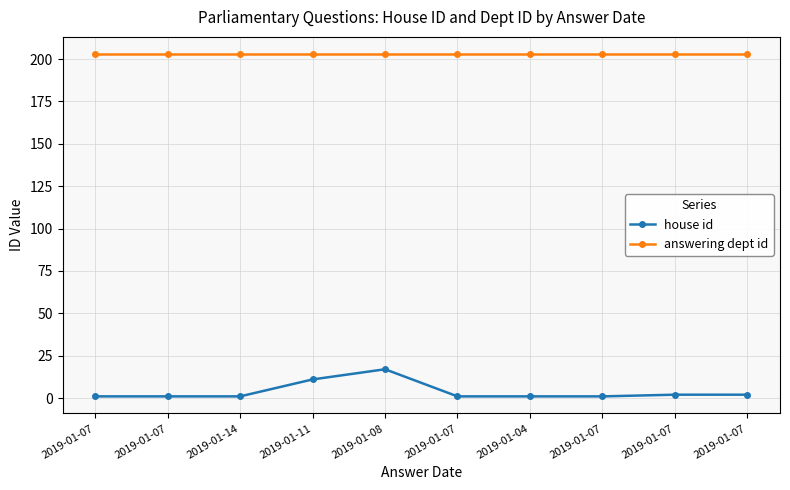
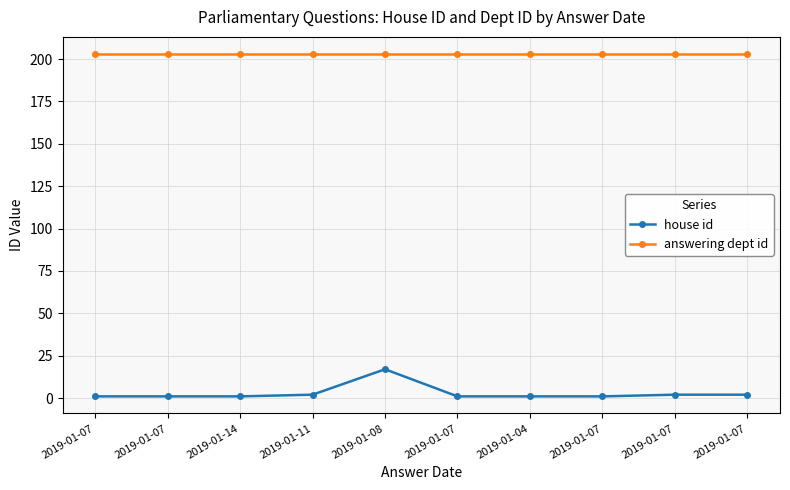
  {
    "house id": {
      "2019-01-14": 1,
-     "2019-01-11": 11,
+     "2019-01-11": 2,
      "2019-01-08": 17,
      "2019-01-04": 1
    },
    "answering dept id": {
      "2019-01-14": 203,
      "2019-01-11": 203,
      "2019-01-08": 203,
      "2019-01-04": 203
    }
  }
